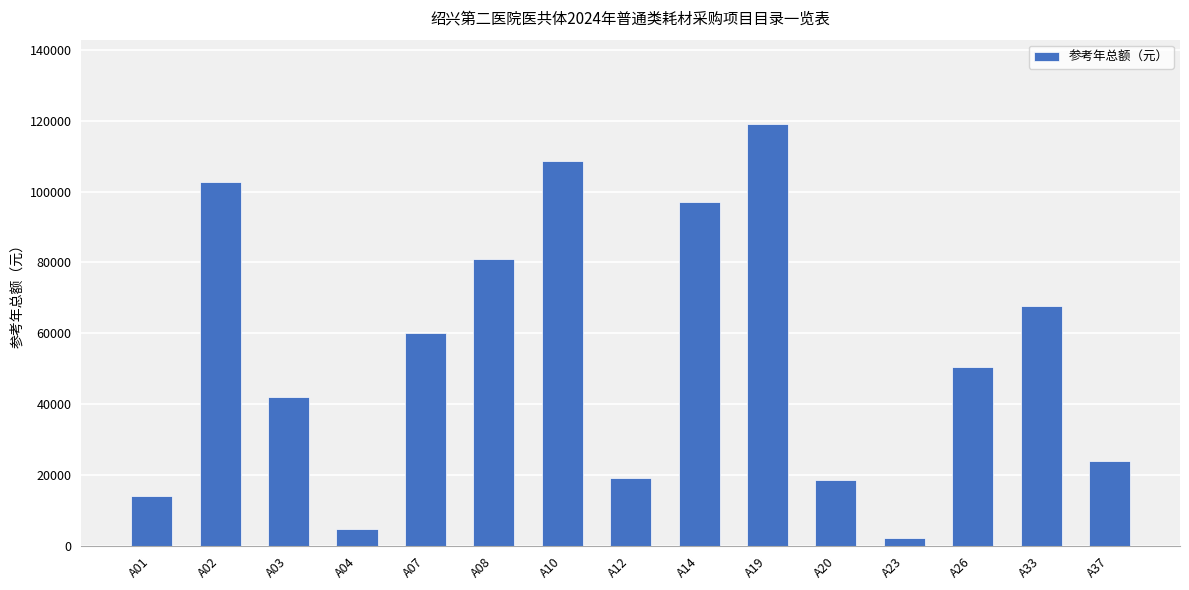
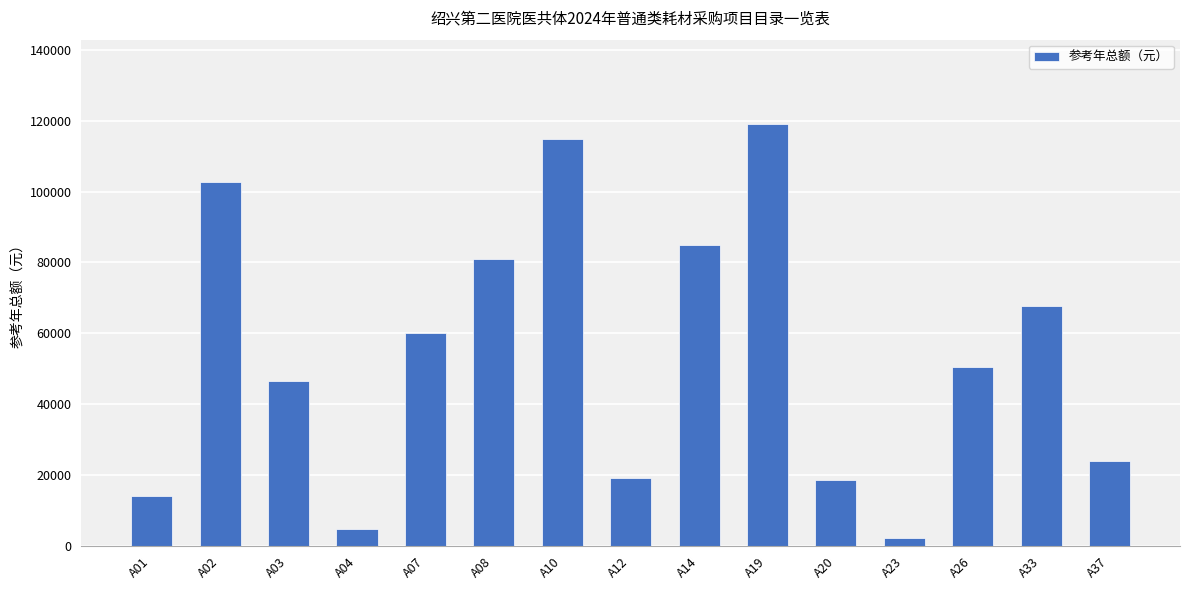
  {
    "A01": 14000,
    "A02": 103000,
-   "A03": 42000,
+   "A03": 47000,
    "A04": 5000,
    "A07": 60000,
    "A08": 81000,
-   "A10": 109000,
+   "A10": 115000,
    "A12": 19000,
-   "A14": 97000,
+   "A14": 85000,
    "A19": 119000,
    "A20": 19000,
    "A23": 2000,
    "A26": 50000,
    "A33": 68000,
    "A37": 24000
  }
